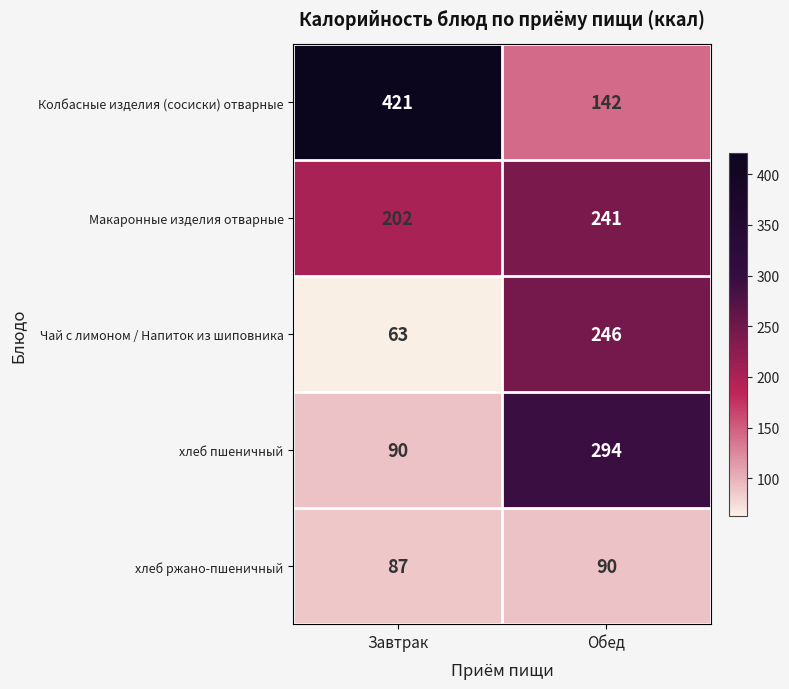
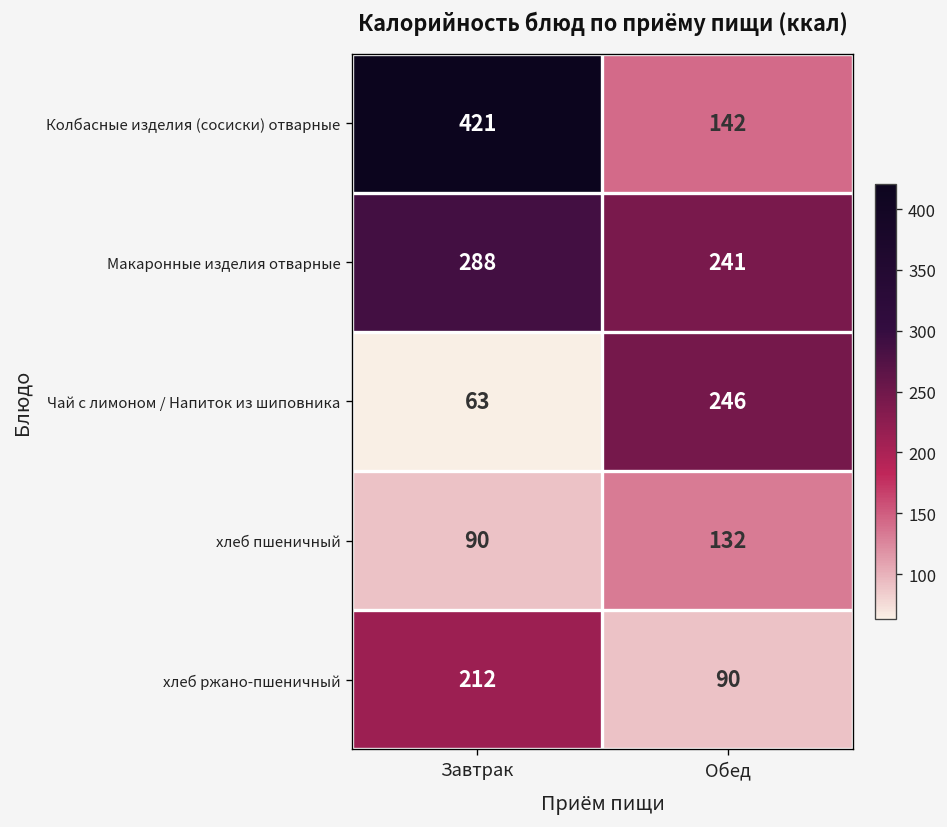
  {
    "Колбасные изделия (сосиски) отварные": {
      "Завтрак": 421,
      "Обед": 142
    },
    "Макаронные изделия отварные": {
-     "Завтрак": 202,
+     "Завтрак": 288,
      "Обед": 241
    },
    "Чай с лимоном / Напиток из шиповника": {
      "Завтрак": 63,
      "Обед": 246
    },
    "хлеб пшеничный": {
      "Завтрак": 90,
-     "Обед": 294
+     "Обед": 132
    },
    "хлеб ржано-пшеничный": {
-     "Завтрак": 87,
+     "Завтрак": 212,
      "Обед": 90
    }
  }
